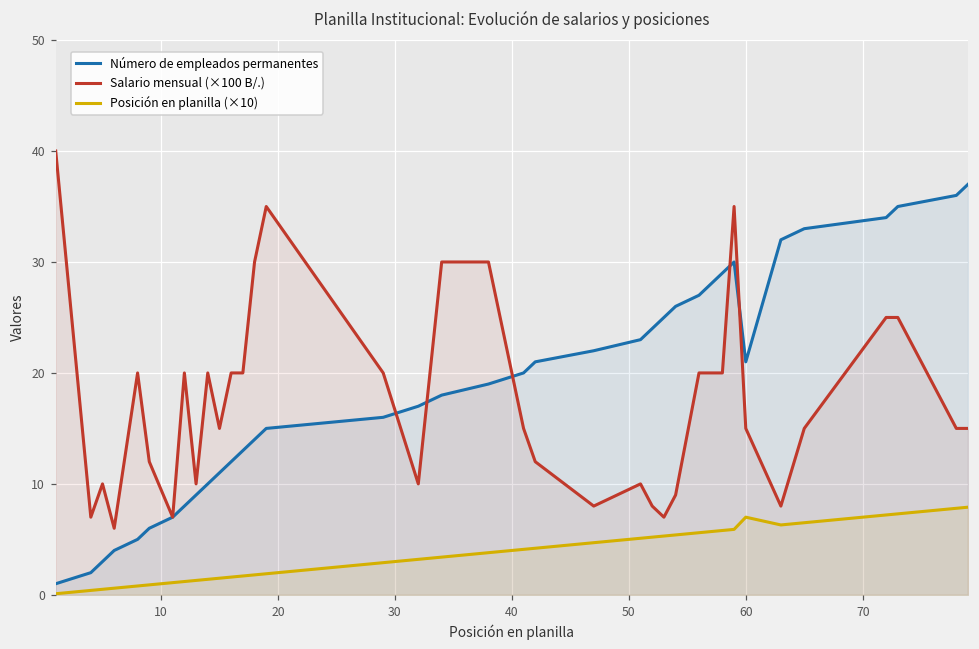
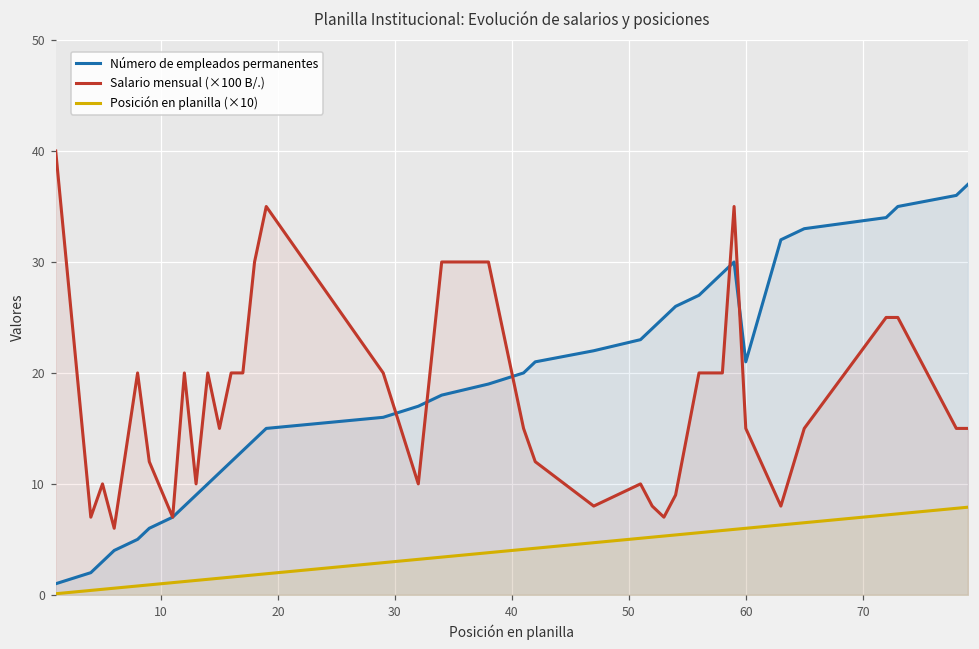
  {
    "Número de empleados permanentes": {
      "60": 21.0
    },
    "Salario mensual (×100 B/.)": {
      "60": 15.0
    },
    "Posición en planilla (×10)": {
-     "60": 7.0
+     "60": 6.0
    }
  }
